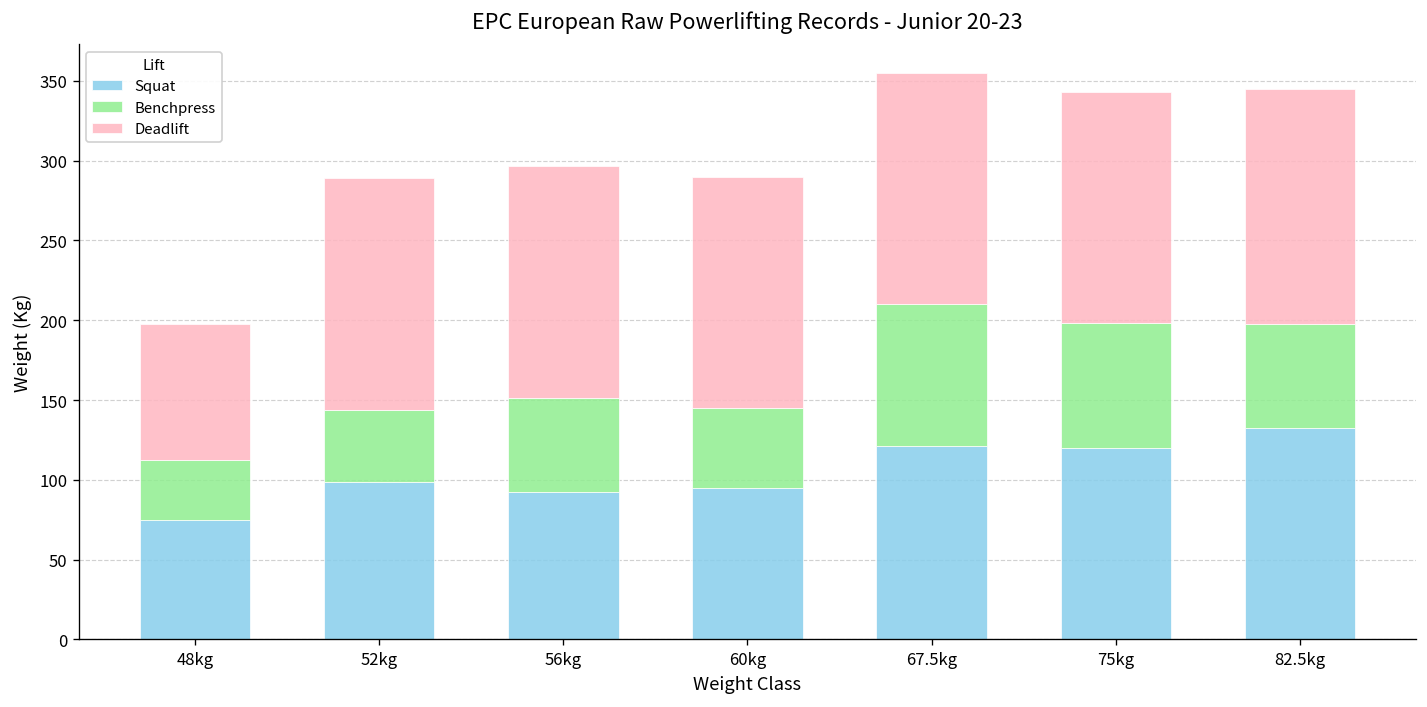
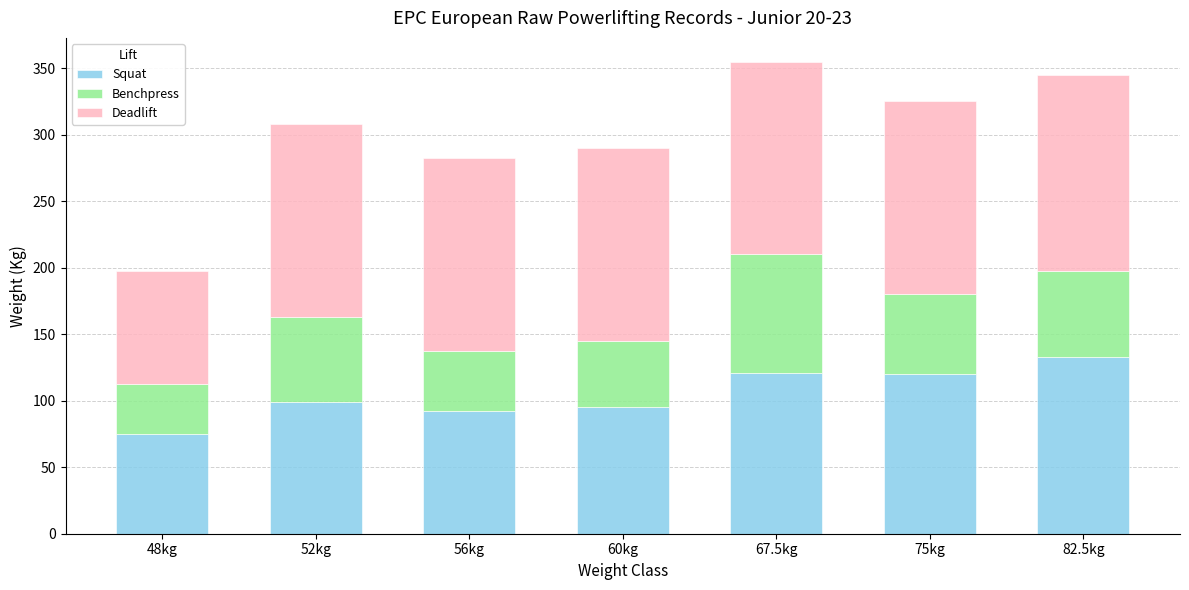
  {
    "Squat": {
      "48kg": 75,
      "52kg": 99,
      "56kg": 93,
      "60kg": 95,
      "67.5kg": 121,
      "75kg": 120,
      "82.5kg": 133
    },
    "Benchpress": {
      "48kg": 38,
-     "52kg": 45,
-     "56kg": 59,
+     "52kg": 64,
+     "56kg": 45,
      "60kg": 50,
      "67.5kg": 89,
-     "75kg": 78,
+     "75kg": 60,
      "82.5kg": 65
    },
    "Deadlift": {
      "48kg": 85,
      "52kg": 145,
      "56kg": 145,
      "60kg": 145,
      "67.5kg": 145,
      "75kg": 145,
      "82.5kg": 148
    }
  }
